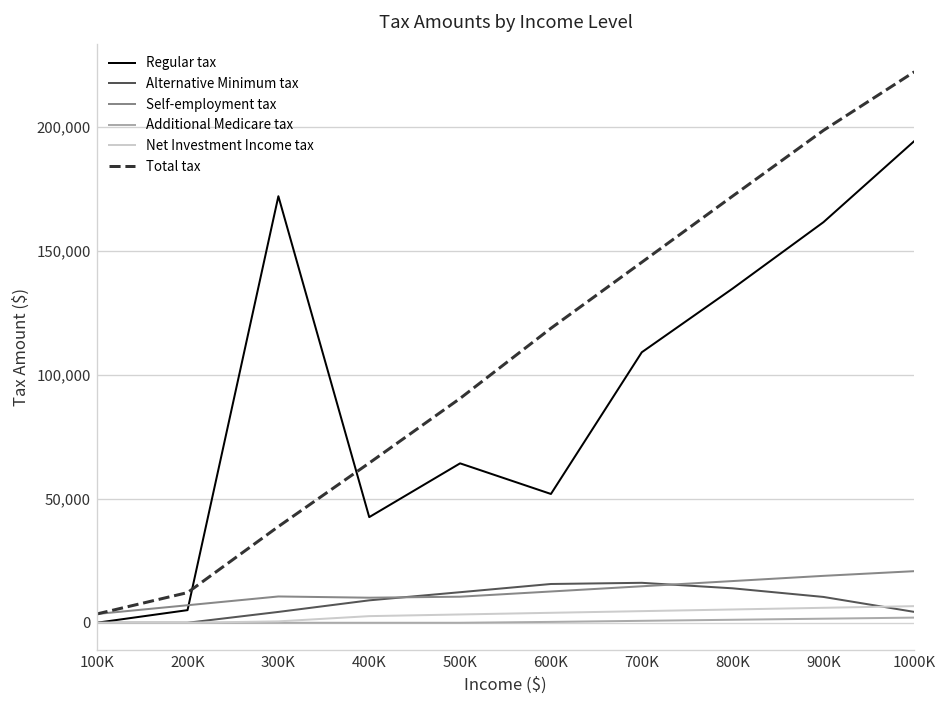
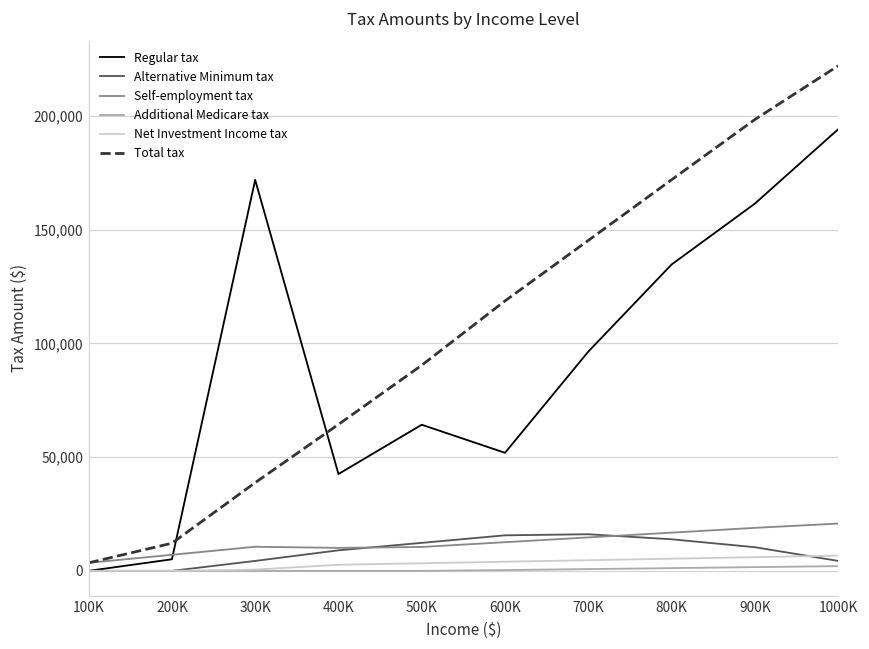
  {
    "Regular tax": {
      "200K": "5,000",
      "300K": "172,000",
      "400K": "43,000",
      "500K": "64,000",
      "600K": "52,000",
-     "700K": "109,000",
+     "700K": "96,000",
      "800K": "135,000",
      "900K": "161,000",
      "1000K": "194,000"
    }
  }
